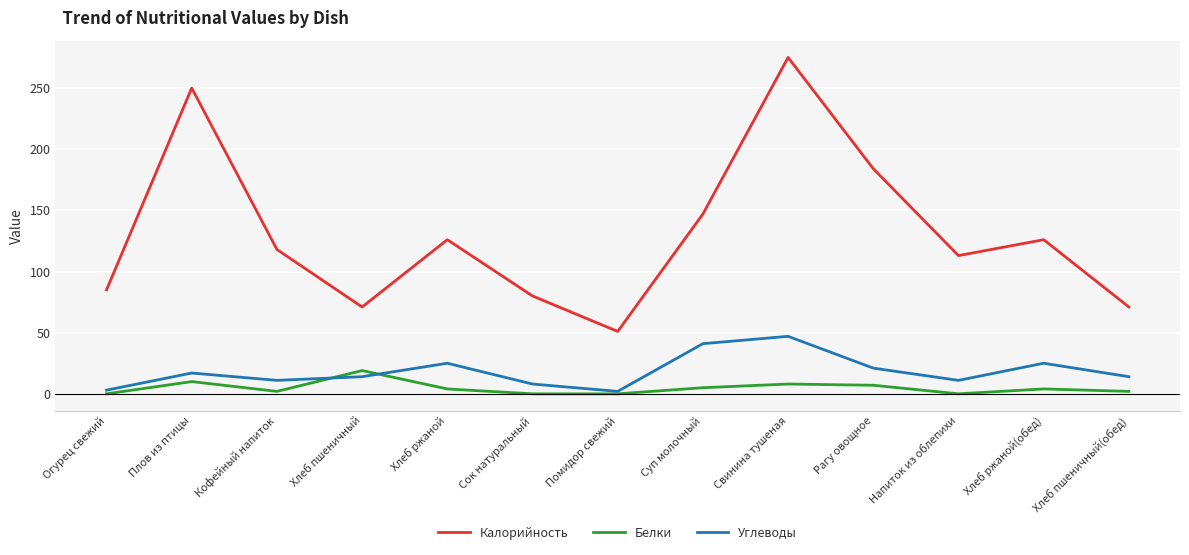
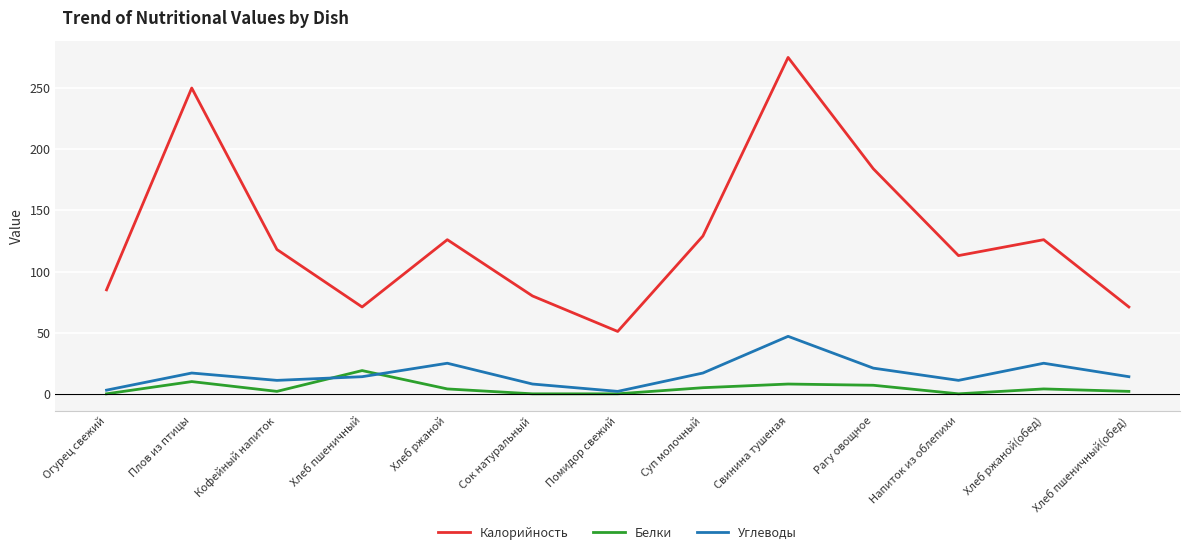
  {
    "Калорийность": {
      "Огурец свежий": 85,
      "Плов из птицы": 250,
      "Кофейный напиток": 118,
      "Хлеб пшеничный": 71,
      "Хлеб ржаной": 126,
      "Сок натуральный": 80,
      "Помидор свежий": 51,
-     "Суп молочный": 147,
+     "Суп молочный": 129,
      "Свинина тушеная": 275,
      "Рагу овощное": 184,
      "Напиток из облепихи": 113,
      "Хлеб ржаной(обед)": 126,
      "Хлеб пшеничный(обед)": 71
    },
    "Белки": {
      "Огурец свежий": 0,
      "Плов из птицы": 10,
      "Кофейный напиток": 2,
      "Хлеб пшеничный": 19,
      "Хлеб ржаной": 4,
      "Сок натуральный": 0,
      "Суп молочный": 5,
      "Свинина тушеная": 8,
      "Рагу овощное": 7,
      "Напиток из облепихи": 0,
      "Хлеб ржаной(обед)": 4,
      "Хлеб пшеничный(обед)": 2
    },
    "Углеводы": {
      "Огурец свежий": 3,
      "Плов из птицы": 17,
      "Кофейный напиток": 11,
      "Хлеб пшеничный": 14,
      "Хлеб ржаной": 25,
      "Сок натуральный": 8,
-     "Суп молочный": 41,
+     "Суп молочный": 17,
      "Свинина тушеная": 47,
      "Рагу овощное": 21,
      "Напиток из облепихи": 11,
      "Хлеб ржаной(обед)": 25,
      "Хлеб пшеничный(обед)": 14
    }
  }
